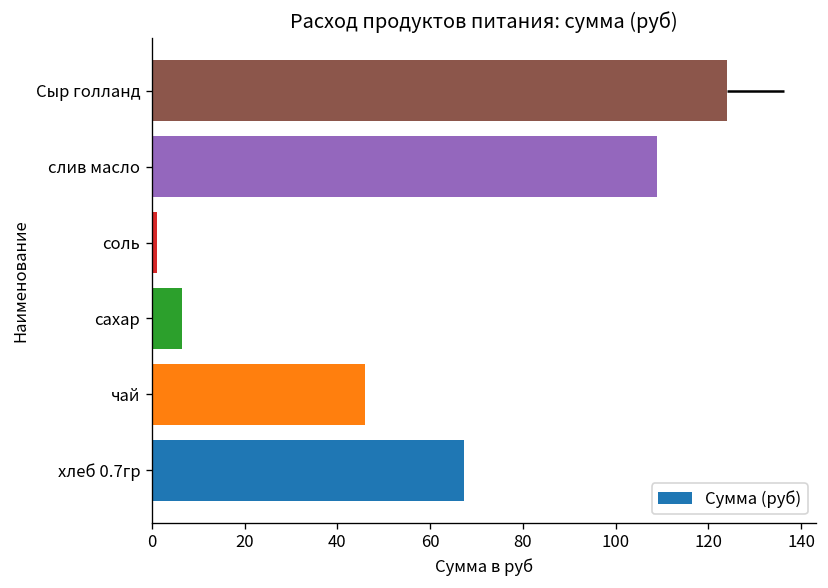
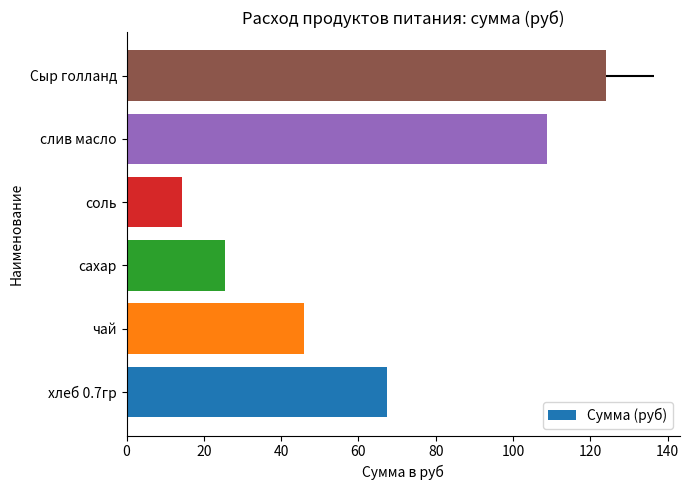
  {
    "Сыр голланд": 124,
    "слив масло": 109,
-   "соль": 1,
-   "сахар": 7,
+   "соль": 14,
+   "сахар": 26,
    "чай": 46,
    "хлеб 0.7гр": 67
  }
